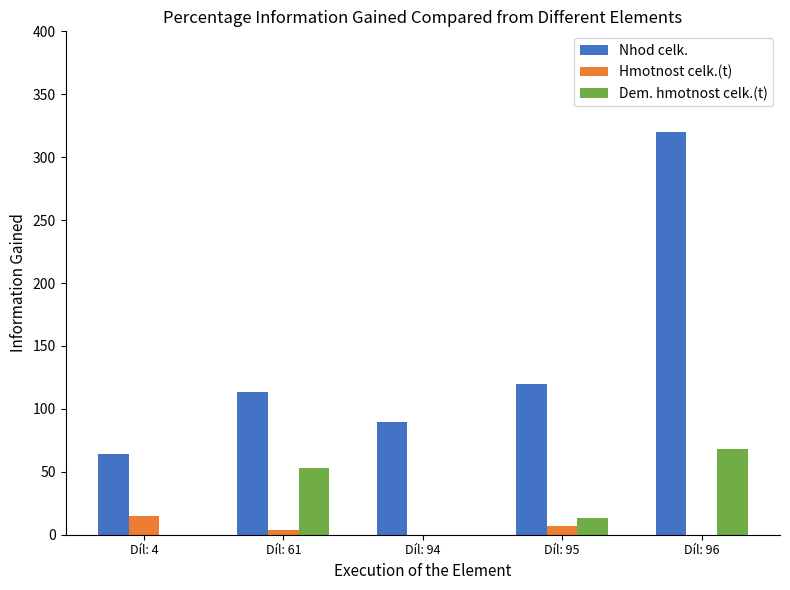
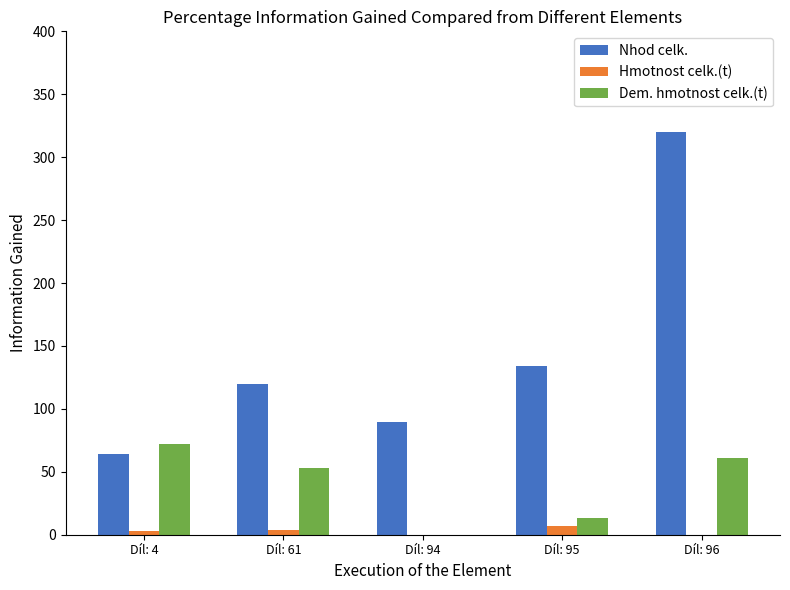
  {
    "Nhod celk.": {
      "Díl: 4": 64,
-     "Díl: 61": 113,
+     "Díl: 61": 120,
      "Díl: 94": 89,
-     "Díl: 95": 120,
+     "Díl: 95": 134,
      "Díl: 96": 320
    },
    "Hmotnost celk.(t)": {
-     "Díl: 4": 15,
+     "Díl: 4": 3,
      "Díl: 61": 4,
      "Díl: 94": 0,
      "Díl: 95": 7,
      "Díl: 96": 0
    },
    "Dem. hmotnost celk.(t)": {
-     "Díl: 4": 0,
+     "Díl: 4": 72,
      "Díl: 61": 53,
      "Díl: 94": 0,
      "Díl: 95": 13,
-     "Díl: 96": 68
+     "Díl: 96": 61
    }
  }
